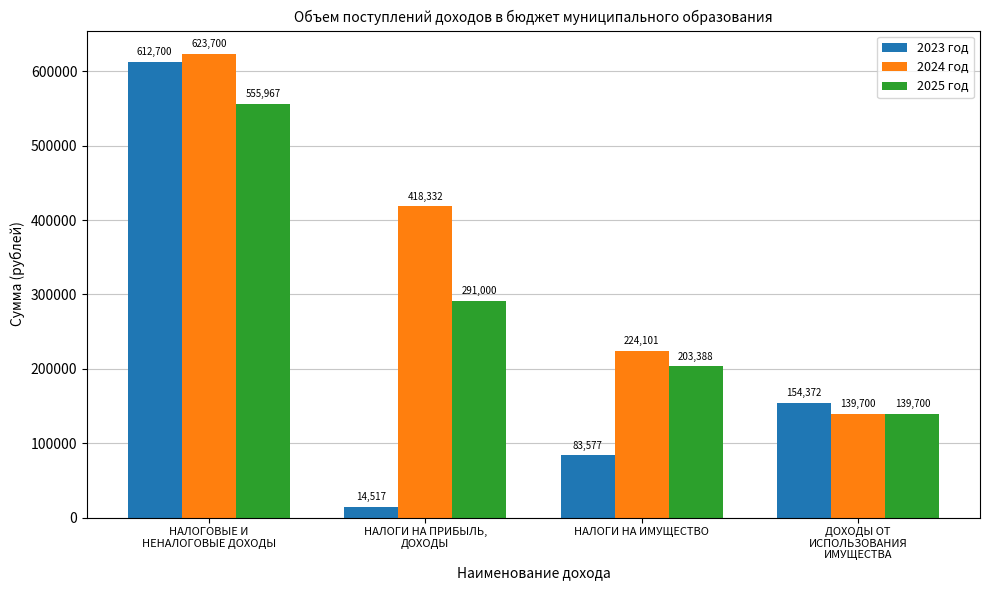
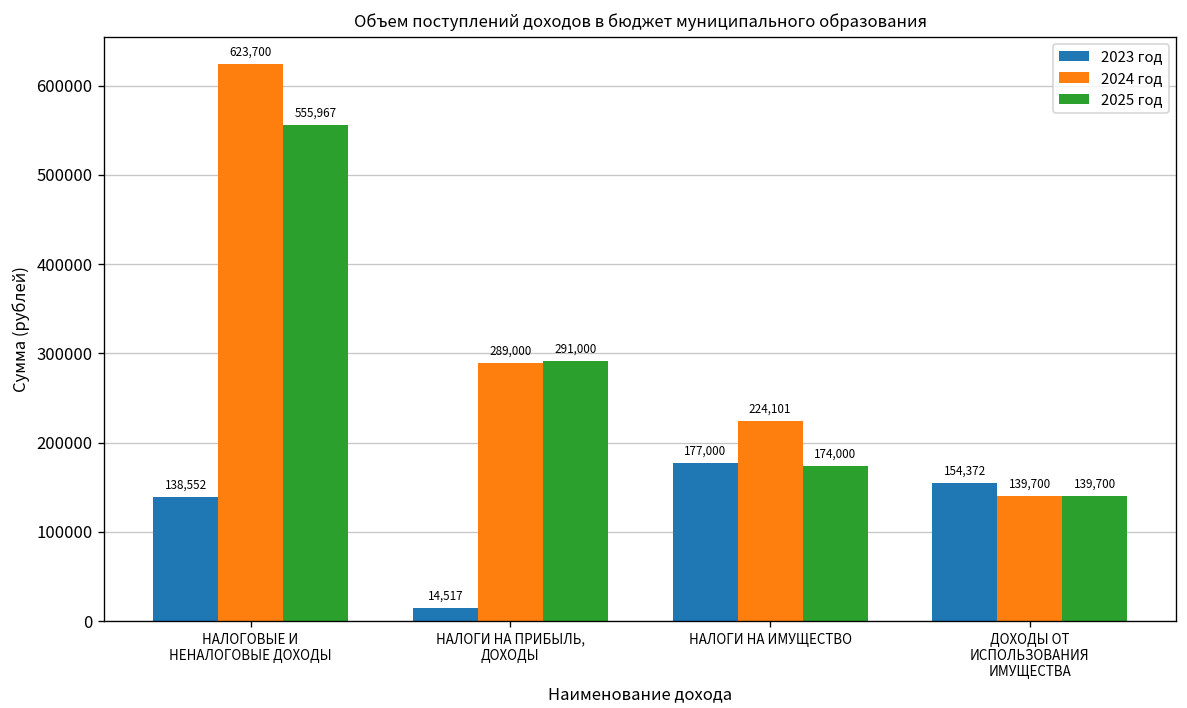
  {
    "2023 год": {
-     "НАЛОГОВЫЕ И НЕНАЛОГОВЫЕ ДОХОДЫ": "612,700",
+     "НАЛОГОВЫЕ И НЕНАЛОГОВЫЕ ДОХОДЫ": "138,552",
      "НАЛОГИ НА ПРИБЫЛЬ, ДОХОДЫ": "14,517",
-     "НАЛОГИ НА ИМУЩЕСТВО": "83,577",
+     "НАЛОГИ НА ИМУЩЕСТВО": "177,000",
      "ДОХОДЫ ОТ ИСПОЛЬЗОВАНИЯ ИМУЩЕСТВА": "154,372"
    },
    "2024 год": {
      "НАЛОГОВЫЕ И НЕНАЛОГОВЫЕ ДОХОДЫ": "623,700",
-     "НАЛОГИ НА ПРИБЫЛЬ, ДОХОДЫ": "418,332",
+     "НАЛОГИ НА ПРИБЫЛЬ, ДОХОДЫ": "289,000",
      "НАЛОГИ НА ИМУЩЕСТВО": "224,101",
      "ДОХОДЫ ОТ ИСПОЛЬЗОВАНИЯ ИМУЩЕСТВА": "139,700"
    },
    "2025 год": {
      "НАЛОГОВЫЕ И НЕНАЛОГОВЫЕ ДОХОДЫ": "555,967",
      "НАЛОГИ НА ПРИБЫЛЬ, ДОХОДЫ": "291,000",
-     "НАЛОГИ НА ИМУЩЕСТВО": "203,388",
+     "НАЛОГИ НА ИМУЩЕСТВО": "174,000",
      "ДОХОДЫ ОТ ИСПОЛЬЗОВАНИЯ ИМУЩЕСТВА": "139,700"
    }
  }
